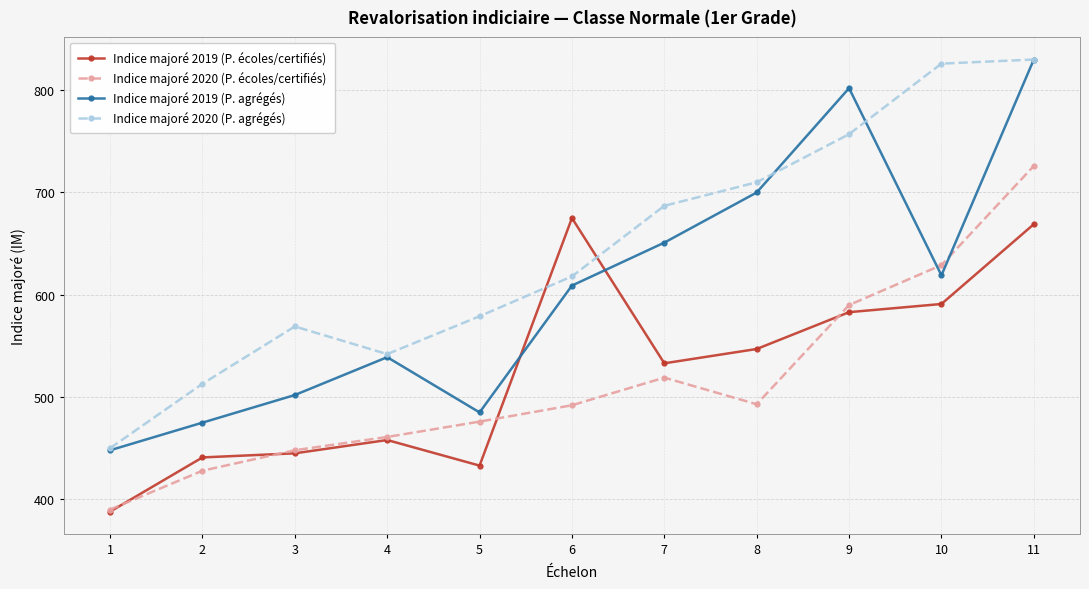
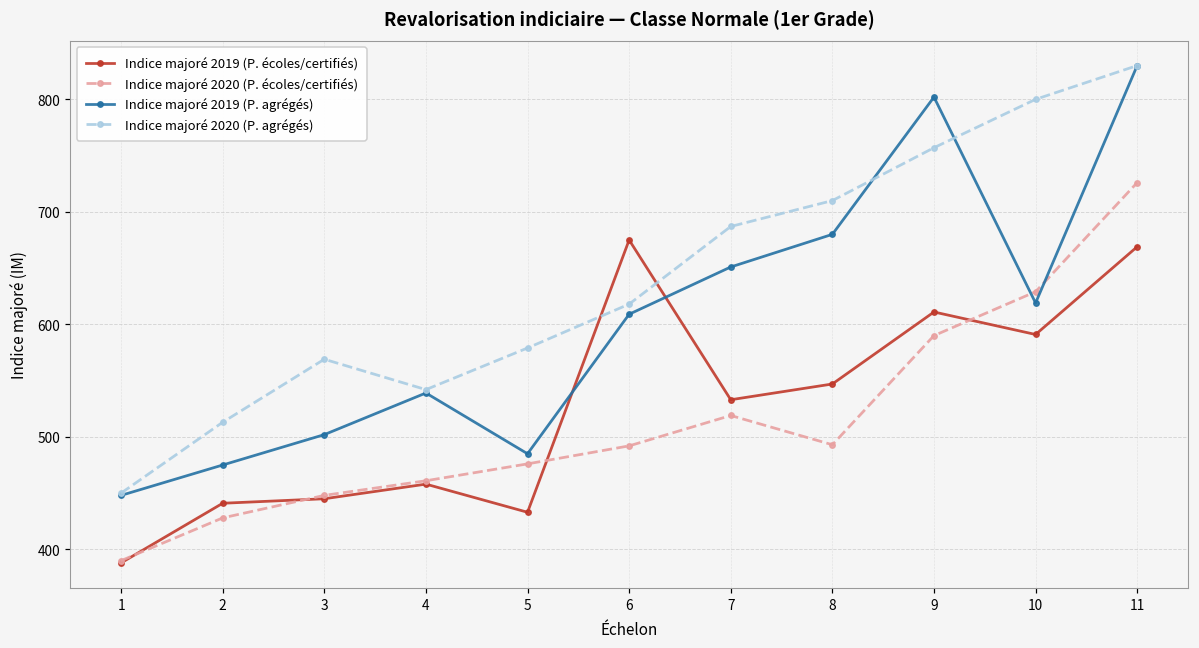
  {
    "Indice majoré 2019 (P. écoles/certifiés)": {
      "2": 441,
      "3": 445,
      "4": 458,
      "5": 433,
      "6": 675,
      "7": 533,
      "8": 547,
-     "9": 583,
+     "9": 611,
      "10": 591,
      "11": 669
    },
    "Indice majoré 2020 (P. écoles/certifiés)": {
      "2": 428,
      "3": 448,
      "4": 461,
      "5": 476,
      "6": 492,
      "7": 519,
      "8": 493,
      "9": 590,
      "10": 629,
      "11": 726
    },
    "Indice majoré 2019 (P. agrégés)": {
      "2": 475,
      "3": 502,
      "4": 539,
      "5": 485,
      "6": 609,
      "7": 651,
-     "8": 700,
+     "8": 680,
      "9": 802,
      "10": 619
    },
    "Indice majoré 2020 (P. agrégés)": {
      "2": 513,
      "3": 569,
      "4": 542,
      "5": 579,
      "6": 618,
      "7": 687,
      "8": 710,
      "9": 757,
-     "10": 826
+     "10": 800
    }
  }
